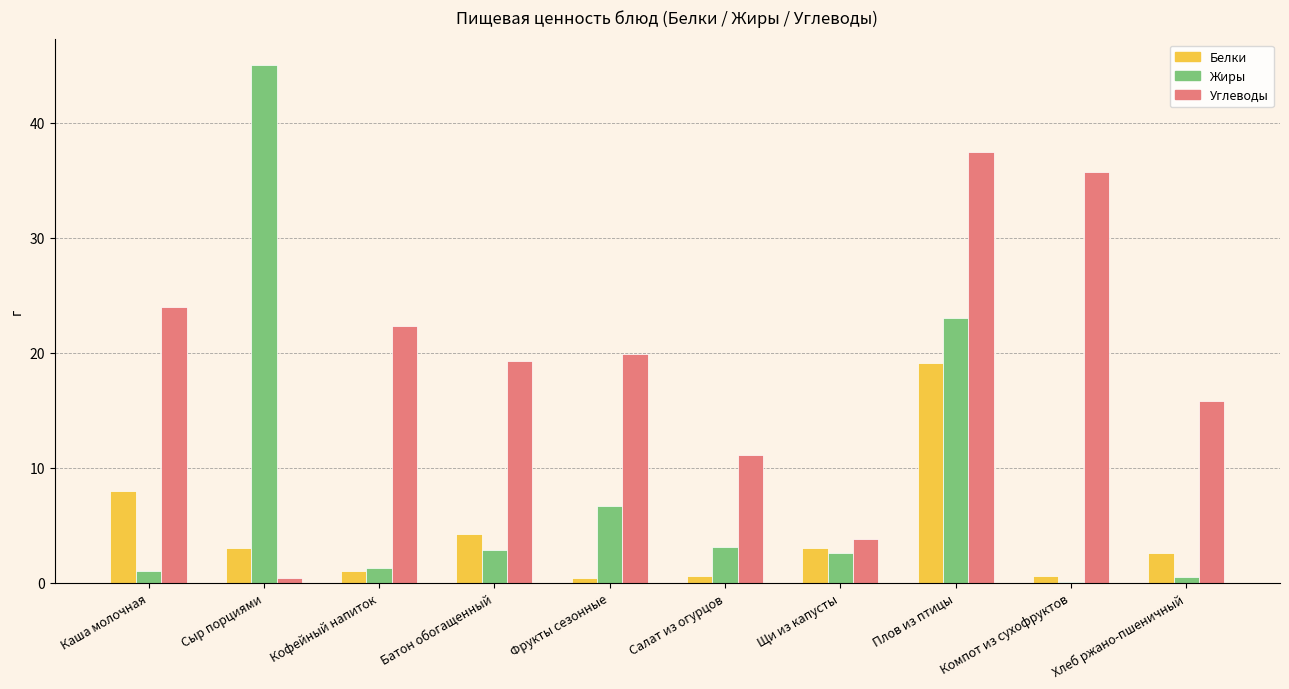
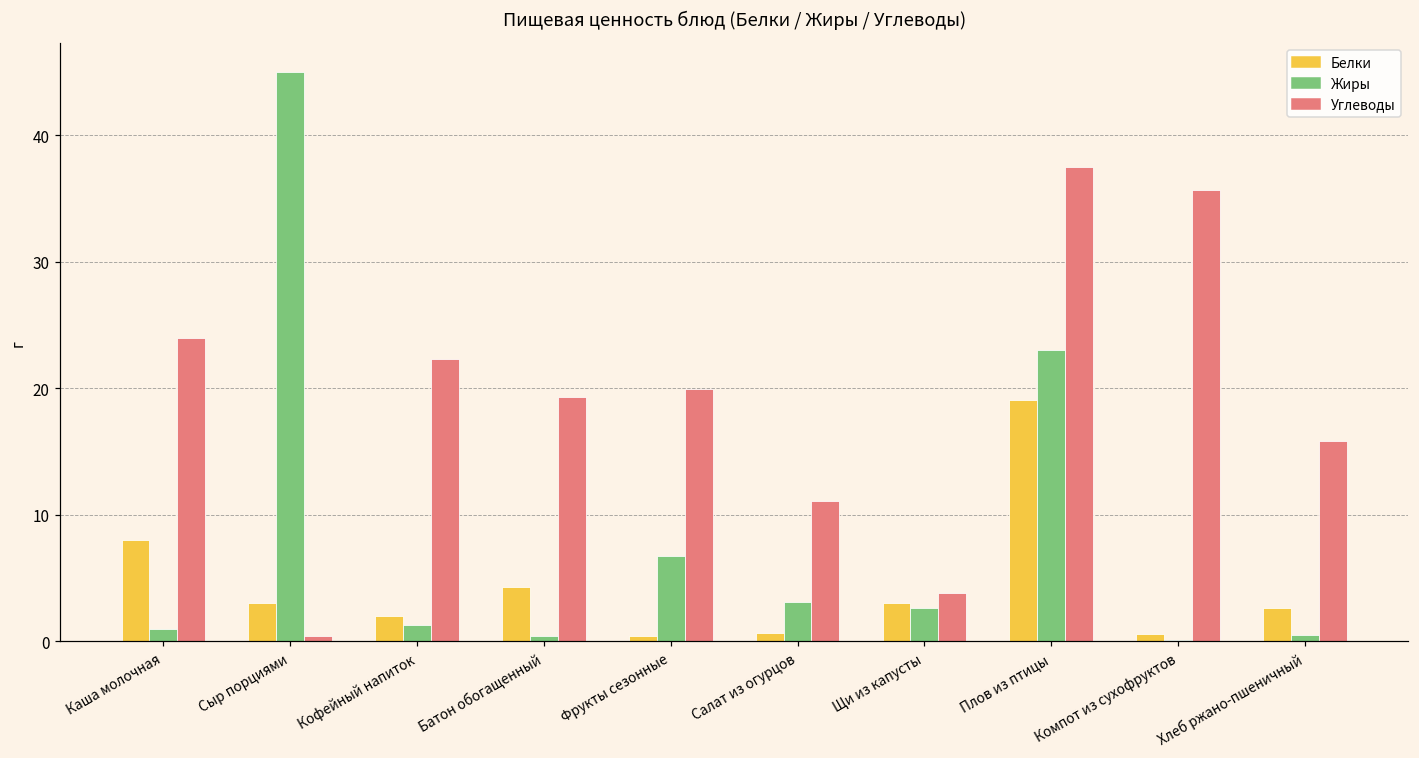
  {
    "Белки": {
      "Каша молочная": 8,
      "Сыр порциями": 3,
-     "Кофейный напиток": 1,
+     "Кофейный напиток": 2,
      "Батон обогащенный": 4.3,
      "Фрукты сезонные": 0.4,
      "Салат из огурцов": 0.6,
      "Щи из капусты": 3,
      "Плов из птицы": 19,
      "Компот из сухофруктов": 0.6,
      "Хлеб ржано-пшеничный": 2.6
    },
    "Жиры": {
      "Каша молочная": 1.0,
      "Сыр порциями": 45.0,
      "Кофейный напиток": 1.3,
-     "Батон обогащенный": 2.9,
+     "Батон обогащенный": 0.4,
      "Фрукты сезонные": 6.7,
      "Салат из огурцов": 3.1,
      "Щи из капусты": 2.6,
      "Плов из птицы": 23.0,
      "Хлеб ржано-пшеничный": 0.5
    },
    "Углеводы": {
      "Каша молочная": 24.0,
      "Сыр порциями": 0.4,
      "Кофейный напиток": 22.3,
      "Батон обогащенный": 19.3,
      "Фрукты сезонные": 19.9,
      "Салат из огурцов": 11.1,
      "Щи из капусты": 3.8,
      "Плов из птицы": 37.5,
      "Компот из сухофруктов": 35.7,
      "Хлеб ржано-пшеничный": 15.8
    }
  }
